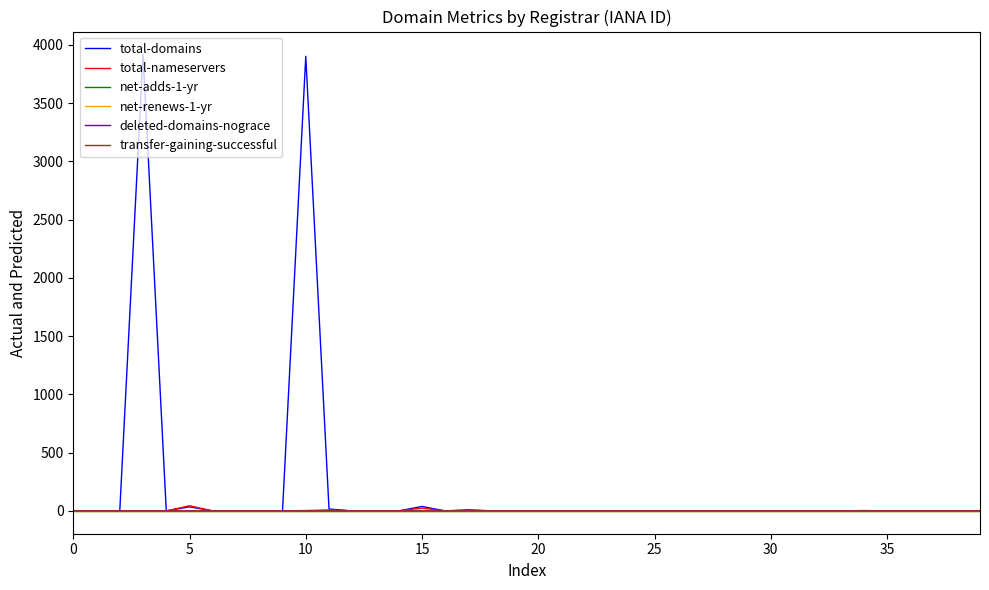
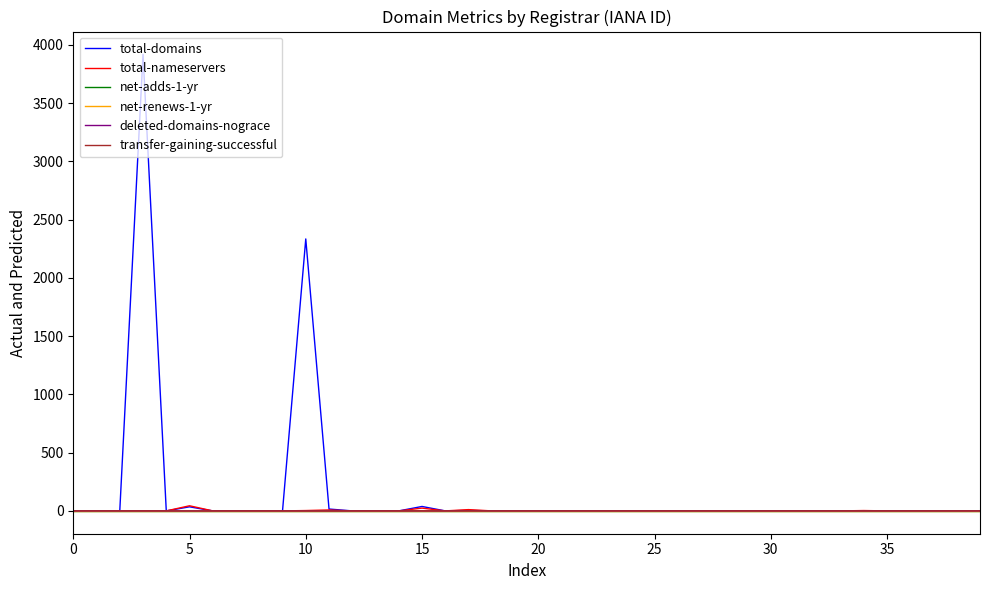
  {
    "total-domains": {
-     "10": 3900
+     "10": 2330
    },
    "transfer-gaining-successful": {
      "5": 0,
      "15": 0
    }
  }
